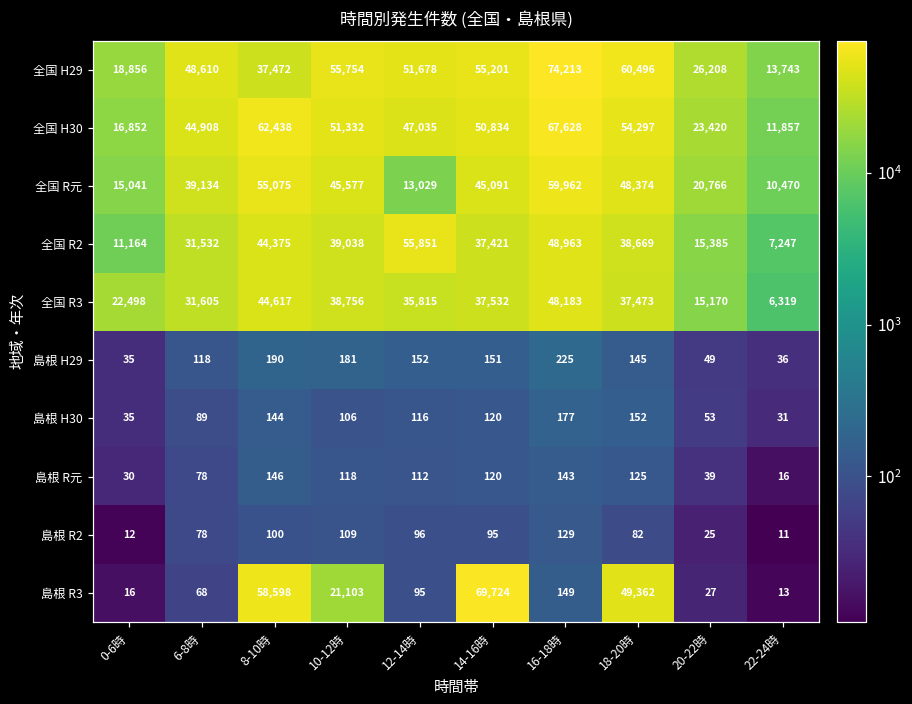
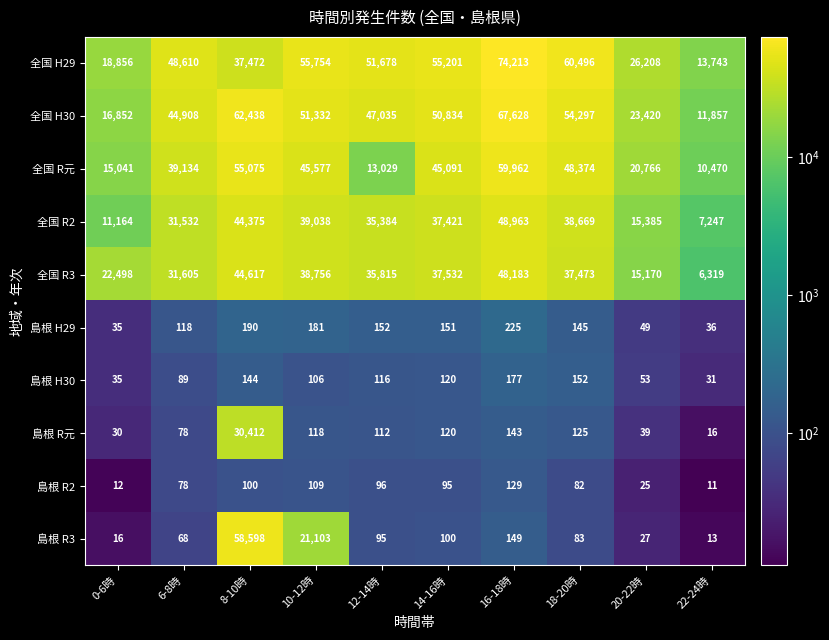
  {
    "全国 H29": {
      "0-6時": "18,856",
      "6-8時": "48,610",
      "8-10時": "37,472",
      "10-12時": "55,754",
      "12-14時": "51,678",
      "14-16時": "55,201",
      "16-18時": "74,213",
      "18-20時": "60,496",
      "20-22時": "26,208",
      "22-24時": "13,743"
    },
    "全国 H30": {
      "0-6時": "16,852",
      "6-8時": "44,908",
      "8-10時": "62,438",
      "10-12時": "51,332",
      "12-14時": "47,035",
      "14-16時": "50,834",
      "16-18時": "67,628",
      "18-20時": "54,297",
      "20-22時": "23,420",
      "22-24時": "11,857"
    },
    "全国 R元": {
      "0-6時": "15,041",
      "6-8時": "39,134",
      "8-10時": "55,075",
      "10-12時": "45,577",
      "12-14時": "13,029",
      "14-16時": "45,091",
      "16-18時": "59,962",
      "18-20時": "48,374",
      "20-22時": "20,766",
      "22-24時": "10,470"
    },
    "全国 R2": {
      "0-6時": "11,164",
      "6-8時": "31,532",
      "8-10時": "44,375",
      "10-12時": "39,038",
-     "12-14時": "55,851",
+     "12-14時": "35,384",
      "14-16時": "37,421",
      "16-18時": "48,963",
      "18-20時": "38,669",
      "20-22時": "15,385",
      "22-24時": "7,247"
    },
    "全国 R3": {
      "0-6時": "22,498",
      "6-8時": "31,605",
      "8-10時": "44,617",
      "10-12時": "38,756",
      "12-14時": "35,815",
      "14-16時": "37,532",
      "16-18時": "48,183",
      "18-20時": "37,473",
      "20-22時": "15,170",
      "22-24時": "6,319"
    },
    "島根 H29": {
      "0-6時": "35",
      "6-8時": "118",
      "8-10時": "190",
      "10-12時": "181",
      "12-14時": "152",
      "14-16時": "151",
      "16-18時": "225",
      "18-20時": "145",
      "20-22時": "49",
      "22-24時": "36"
    },
    "島根 H30": {
      "0-6時": "35",
      "6-8時": "89",
      "8-10時": "144",
      "10-12時": "106",
      "12-14時": "116",
      "14-16時": "120",
      "16-18時": "177",
      "18-20時": "152",
      "20-22時": "53",
      "22-24時": "31"
    },
    "島根 R元": {
      "0-6時": "30",
      "6-8時": "78",
-     "8-10時": "146",
+     "8-10時": "30,412",
      "10-12時": "118",
      "12-14時": "112",
      "14-16時": "120",
      "16-18時": "143",
      "18-20時": "125",
      "20-22時": "39",
      "22-24時": "16"
    },
    "島根 R2": {
      "0-6時": "12",
      "6-8時": "78",
      "8-10時": "100",
      "10-12時": "109",
      "12-14時": "96",
      "14-16時": "95",
      "16-18時": "129",
      "18-20時": "82",
      "20-22時": "25",
      "22-24時": "11"
    },
    "島根 R3": {
      "0-6時": "16",
      "6-8時": "68",
      "8-10時": "58,598",
      "10-12時": "21,103",
      "12-14時": "95",
-     "14-16時": "69,724",
+     "14-16時": "100",
      "16-18時": "149",
-     "18-20時": "49,362",
+     "18-20時": "83",
      "20-22時": "27",
      "22-24時": "13"
    }
  }
